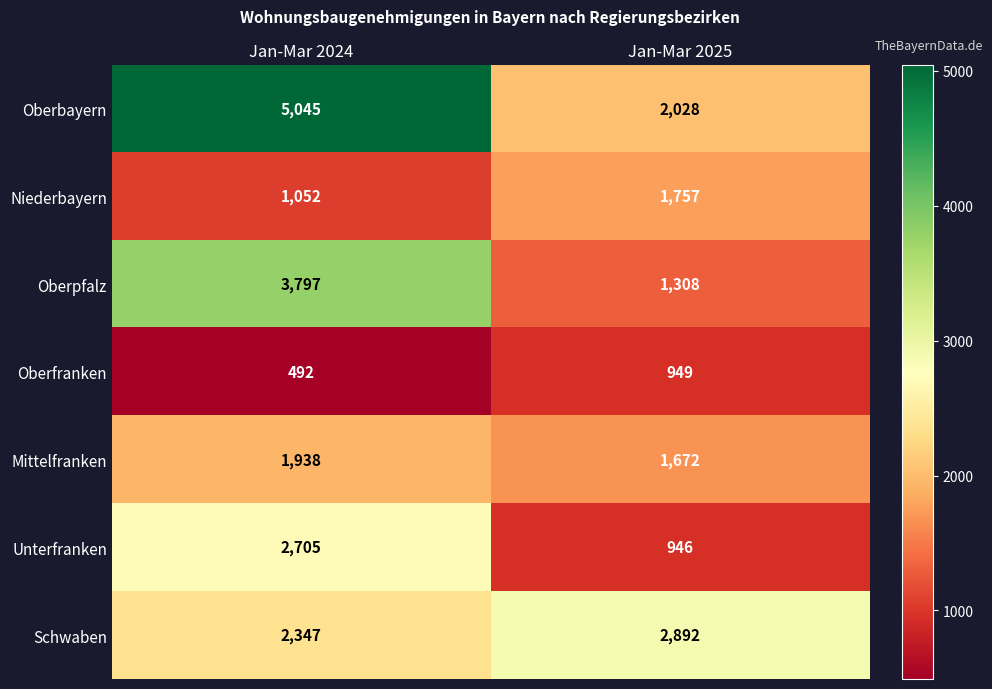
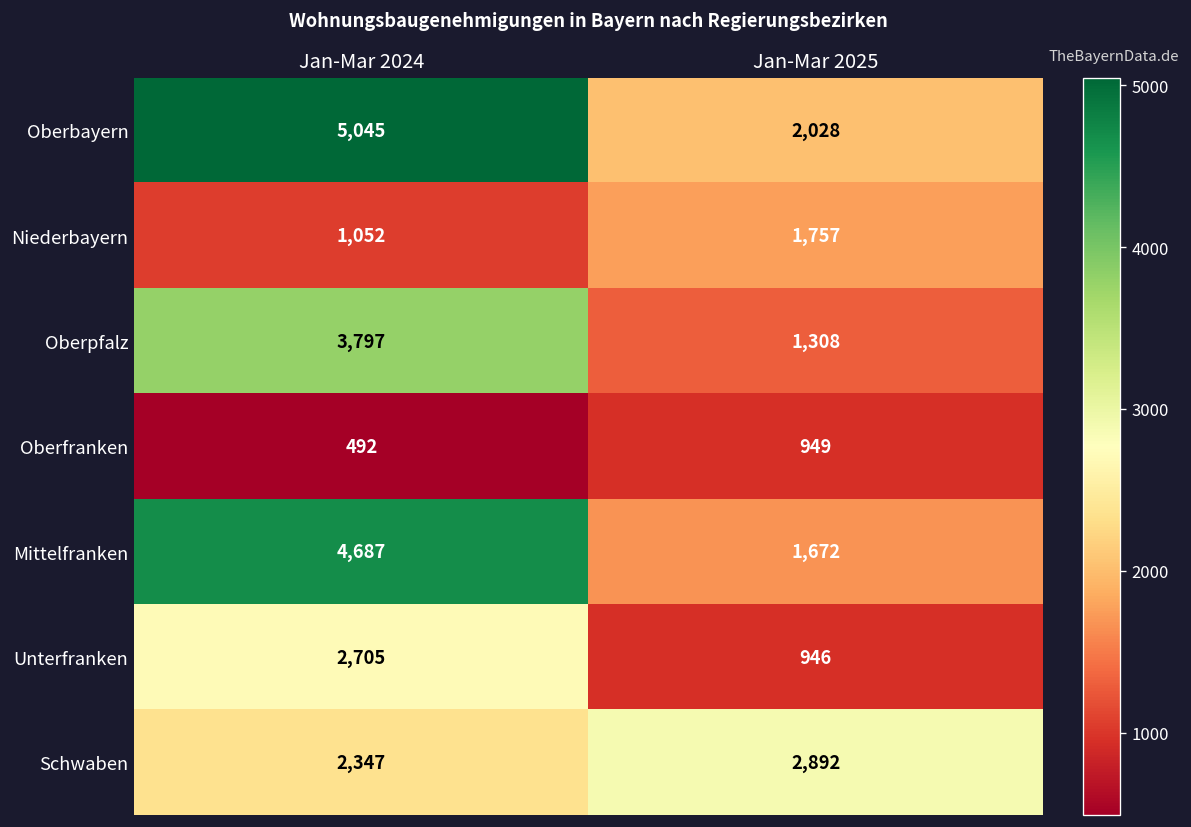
  {
    "Oberbayern": {
      "Jan-Mar 2024": "5,045",
      "Jan-Mar 2025": "2,028"
    },
    "Niederbayern": {
      "Jan-Mar 2024": "1,052",
      "Jan-Mar 2025": "1,757"
    },
    "Oberpfalz": {
      "Jan-Mar 2024": "3,797",
      "Jan-Mar 2025": "1,308"
    },
    "Oberfranken": {
      "Jan-Mar 2024": "492",
      "Jan-Mar 2025": "949"
    },
    "Mittelfranken": {
-     "Jan-Mar 2024": "1,938",
+     "Jan-Mar 2024": "4,687",
      "Jan-Mar 2025": "1,672"
    },
    "Unterfranken": {
      "Jan-Mar 2024": "2,705",
      "Jan-Mar 2025": "946"
    },
    "Schwaben": {
      "Jan-Mar 2024": "2,347",
      "Jan-Mar 2025": "2,892"
    }
  }
